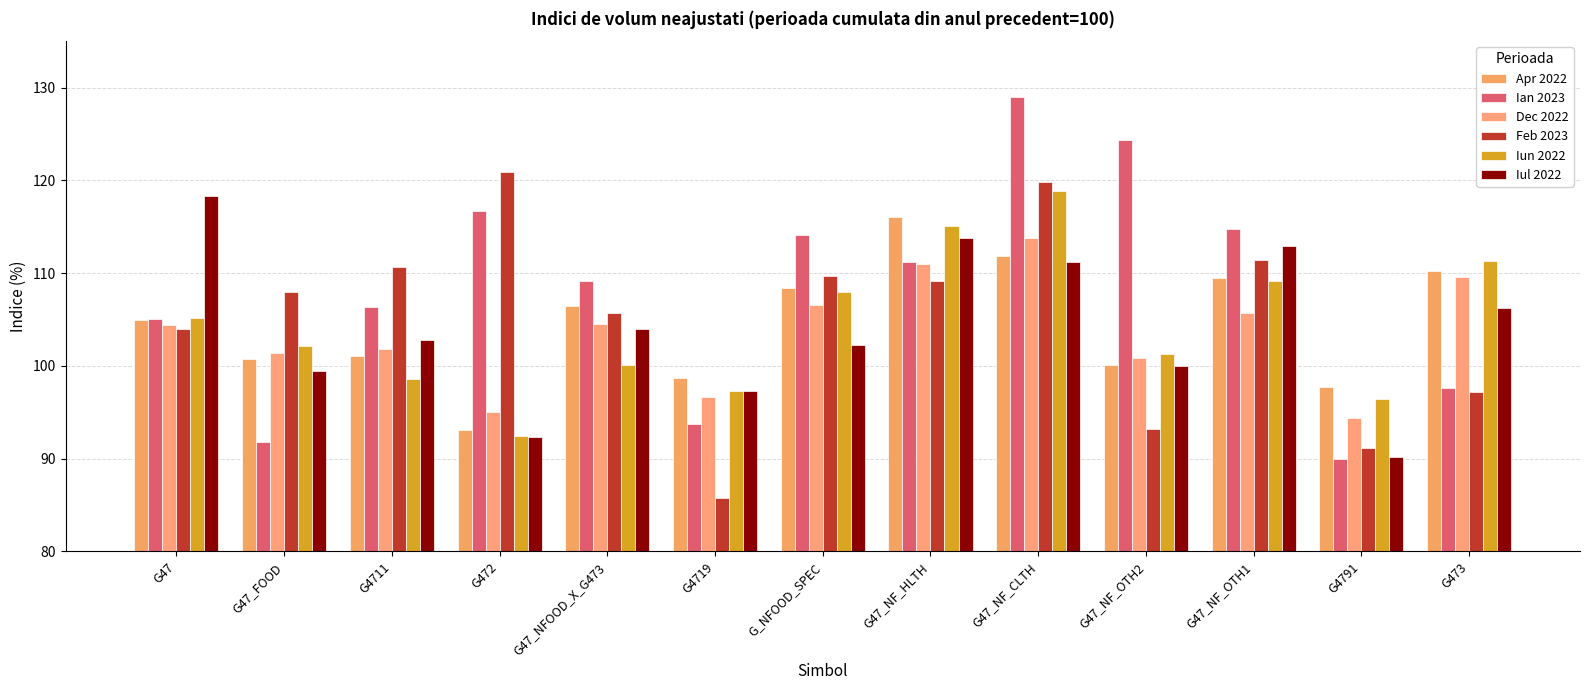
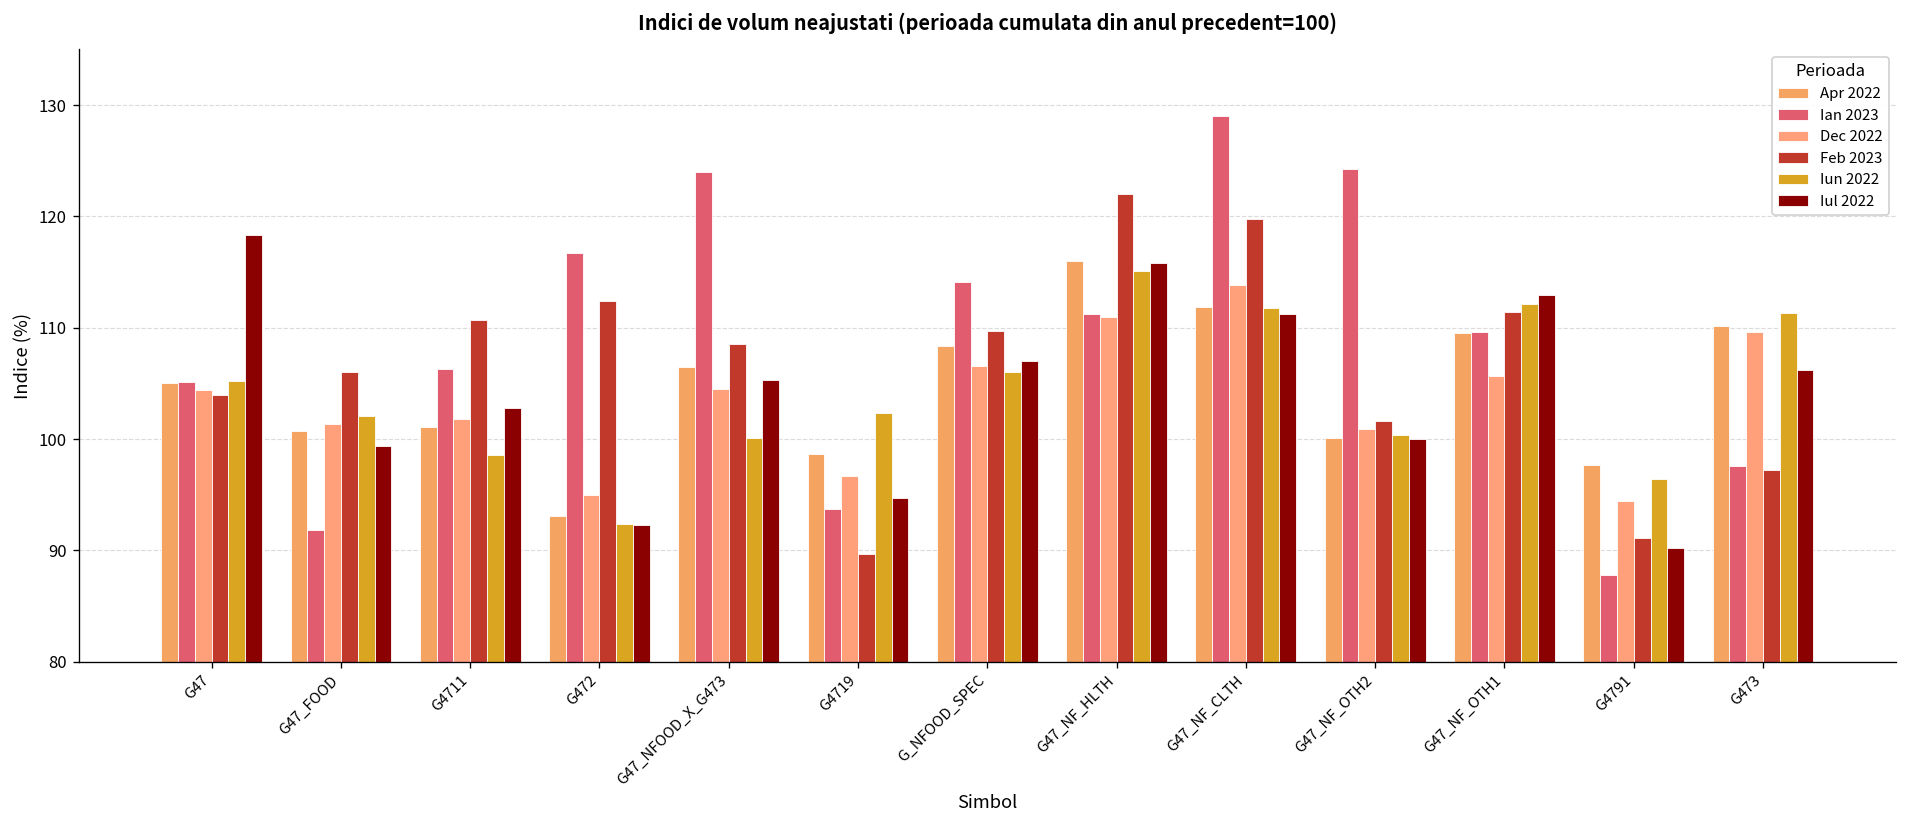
  {
    "Ian 2023": {
      "G47": 105,
      "G47_FOOD": 92,
      "G4711": 106,
      "G472": 117,
-     "G47_NFOOD_X_G473": 109,
+     "G47_NFOOD_X_G473": 124,
      "G4719": 94,
      "G_NFOOD_SPEC": 114,
      "G47_NF_HLTH": 111,
      "G47_NF_CLTH": 129,
      "G47_NF_OTH2": 124,
-     "G47_NF_OTH1": 115,
-     "G4791": 90,
+     "G47_NF_OTH1": 110,
+     "G4791": 88,
      "G473": 98
    },
    "Feb 2023": {
      "G47": 104,
-     "G47_FOOD": 108,
+     "G47_FOOD": 106,
      "G4711": 111,
-     "G472": 121,
-     "G47_NFOOD_X_G473": 106,
-     "G4719": 86,
+     "G472": 112,
+     "G47_NFOOD_X_G473": 109,
+     "G4719": 90,
      "G_NFOOD_SPEC": 110,
-     "G47_NF_HLTH": 109,
+     "G47_NF_HLTH": 122,
      "G47_NF_CLTH": 120,
-     "G47_NF_OTH2": 93,
+     "G47_NF_OTH2": 102,
      "G47_NF_OTH1": 111,
      "G4791": 91,
      "G473": 97
    },
    "Iun 2022": {
      "G47": 105,
      "G47_FOOD": 102,
      "G4711": 99,
      "G472": 92,
      "G47_NFOOD_X_G473": 100,
-     "G4719": 97,
-     "G_NFOOD_SPEC": 108,
+     "G4719": 102,
+     "G_NFOOD_SPEC": 106,
      "G47_NF_HLTH": 115,
-     "G47_NF_CLTH": 119,
-     "G47_NF_OTH2": 101,
-     "G47_NF_OTH1": 109,
+     "G47_NF_CLTH": 112,
+     "G47_NF_OTH2": 100,
+     "G47_NF_OTH1": 112,
      "G4791": 96,
      "G473": 111
    },
    "Iul 2022": {
      "G47": 118,
      "G47_FOOD": 99,
      "G4711": 103,
      "G472": 92,
-     "G47_NFOOD_X_G473": 104,
-     "G4719": 97,
-     "G_NFOOD_SPEC": 102,
-     "G47_NF_HLTH": 114,
+     "G47_NFOOD_X_G473": 105,
+     "G4719": 95,
+     "G_NFOOD_SPEC": 107,
+     "G47_NF_HLTH": 116,
      "G47_NF_CLTH": 111,
      "G47_NF_OTH2": 100,
      "G47_NF_OTH1": 113,
      "G4791": 90,
      "G473": 106
    }
  }
